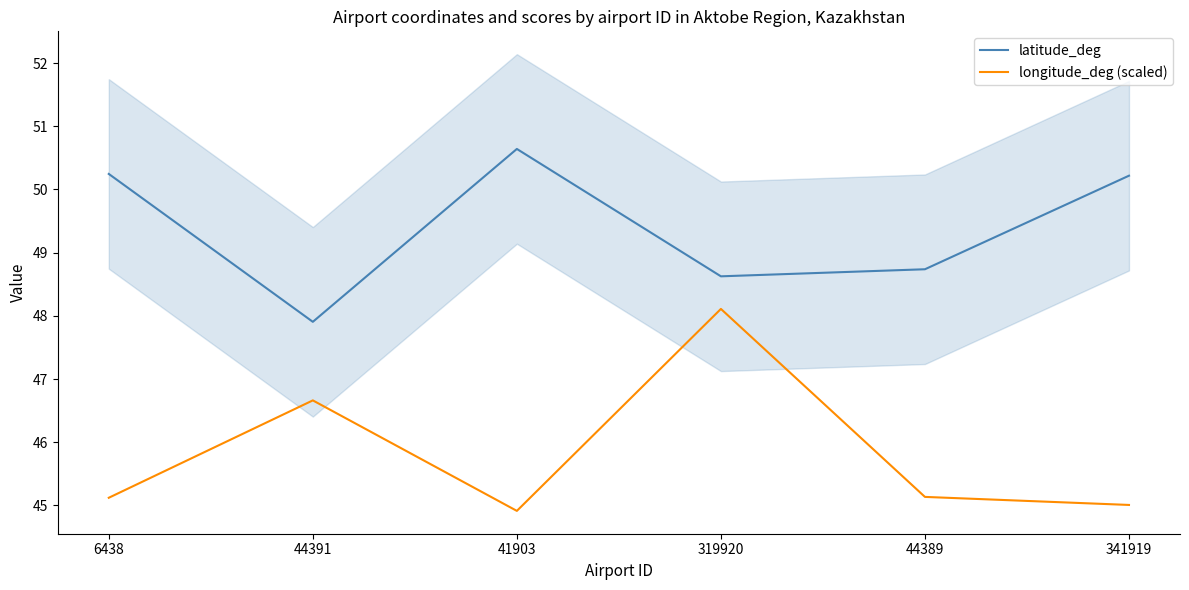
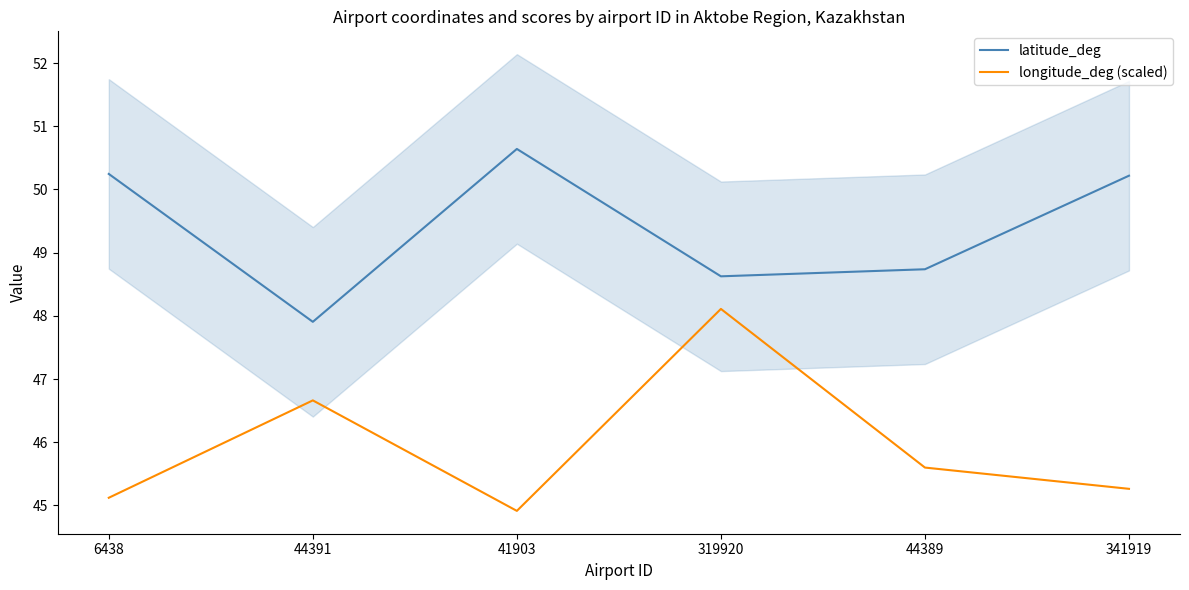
  {
    "longitude_deg (scaled)": {
      "6438": 45.1,
      "44391": 46.7,
      "41903": 44.9,
      "319920": 48.1,
-     "44389": 45.1,
-     "341919": 45.0
+     "44389": 45.6,
+     "341919": 45.3
    }
  }
